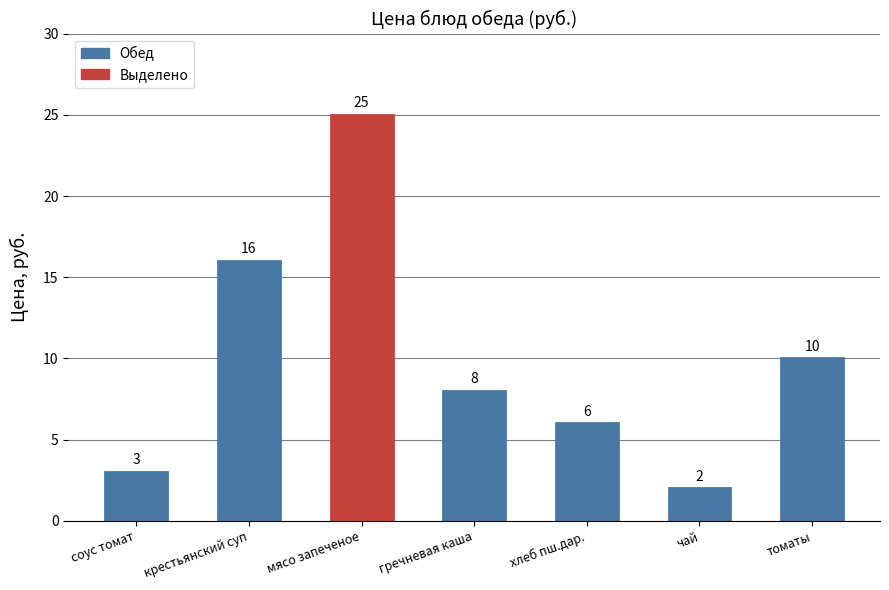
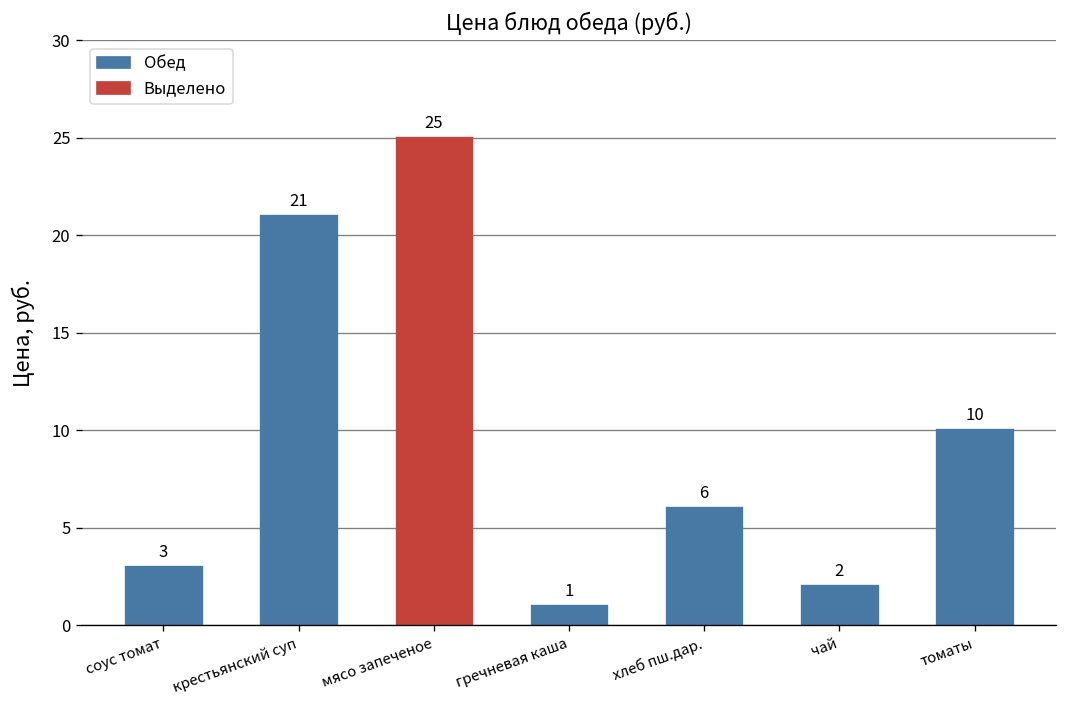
  {
    "соус томат": 3,
-   "крестьянский суп": 16,
+   "крестьянский суп": 21,
    "мясо запеченое": 25,
-   "гречневая каша": 8,
+   "гречневая каша": 1,
    "хлеб пш.дар.": 6,
    "чай": 2,
    "томаты": 10
  }
